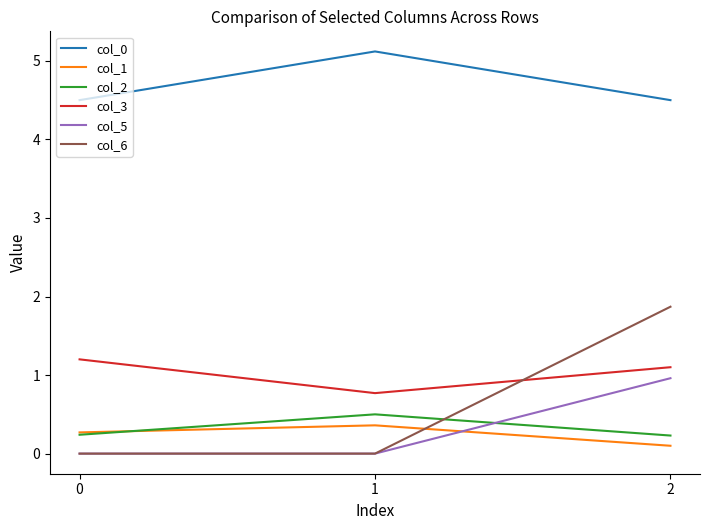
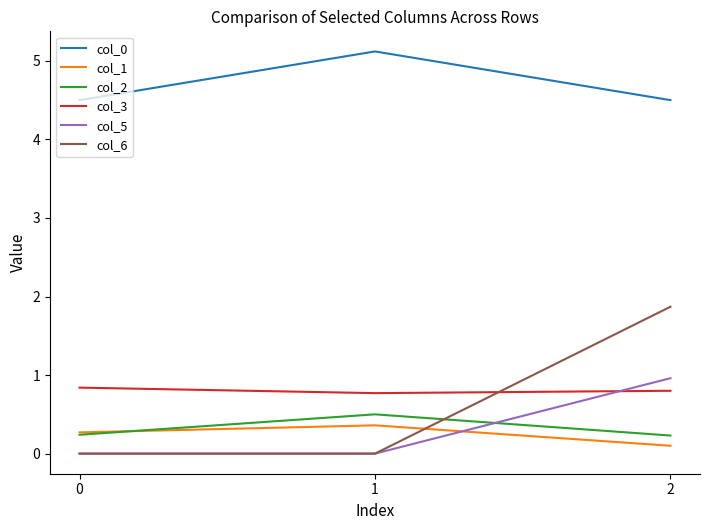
  {
    "col_0": {
      "1": 5.1,
      "2": 4.5
    },
    "col_1": {
      "1": 0.4,
      "2": 0.1
    },
    "col_2": {
      "1": 0.5,
      "2": 0.2
    },
    "col_3": {
-     "0": 1.2,
+     "0": 0.8,
      "1": 0.8,
-     "2": 1.1
+     "2": 0.8
    },
    "col_5": {
      "2": 1.0
    },
    "col_6": {
      "2": 1.9
    }
  }
